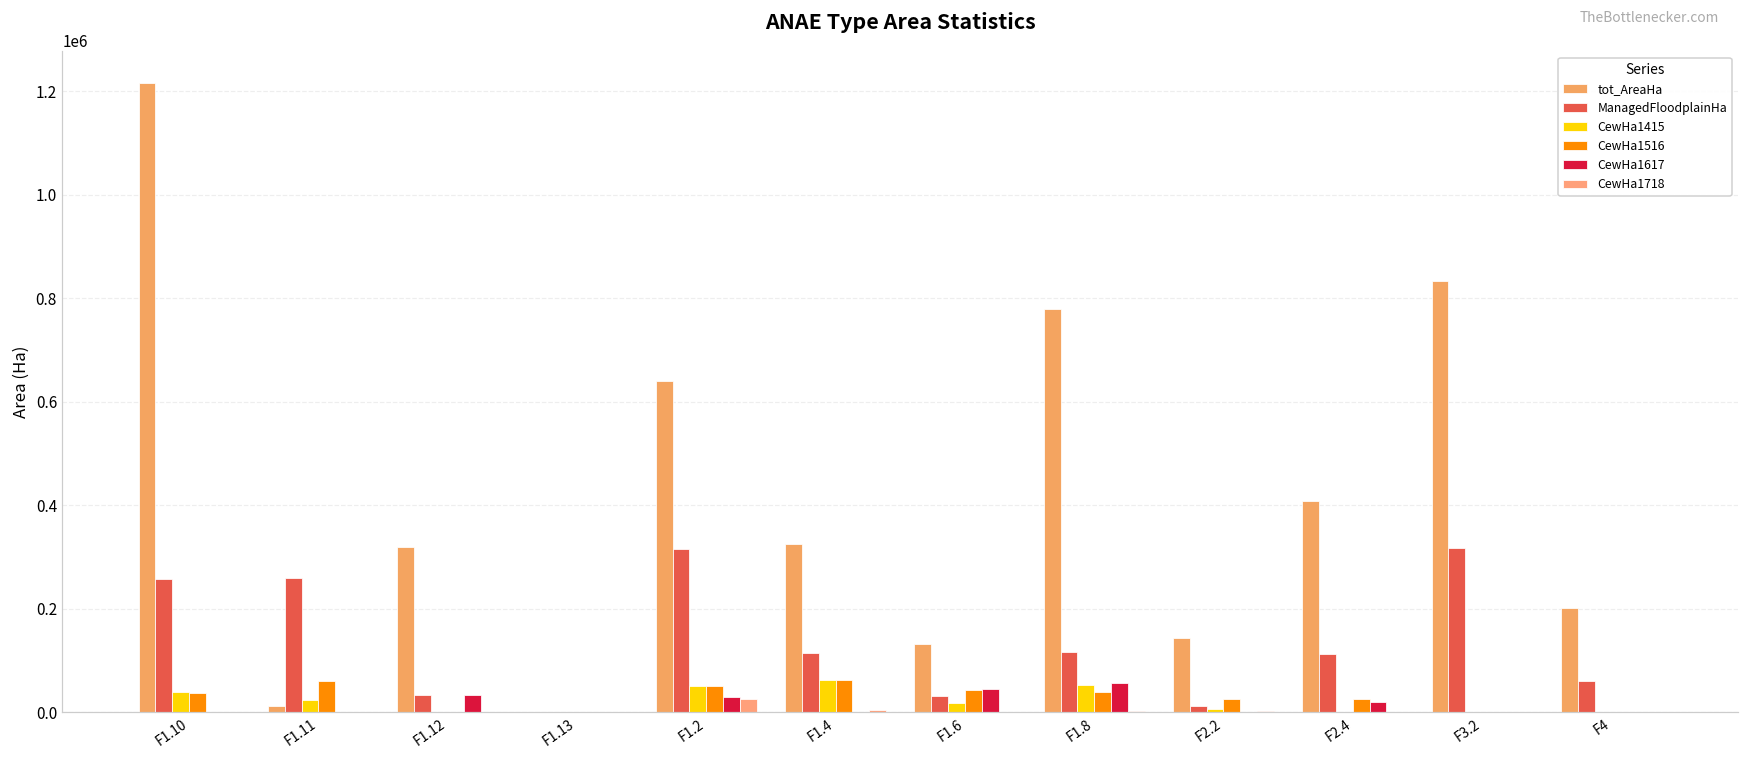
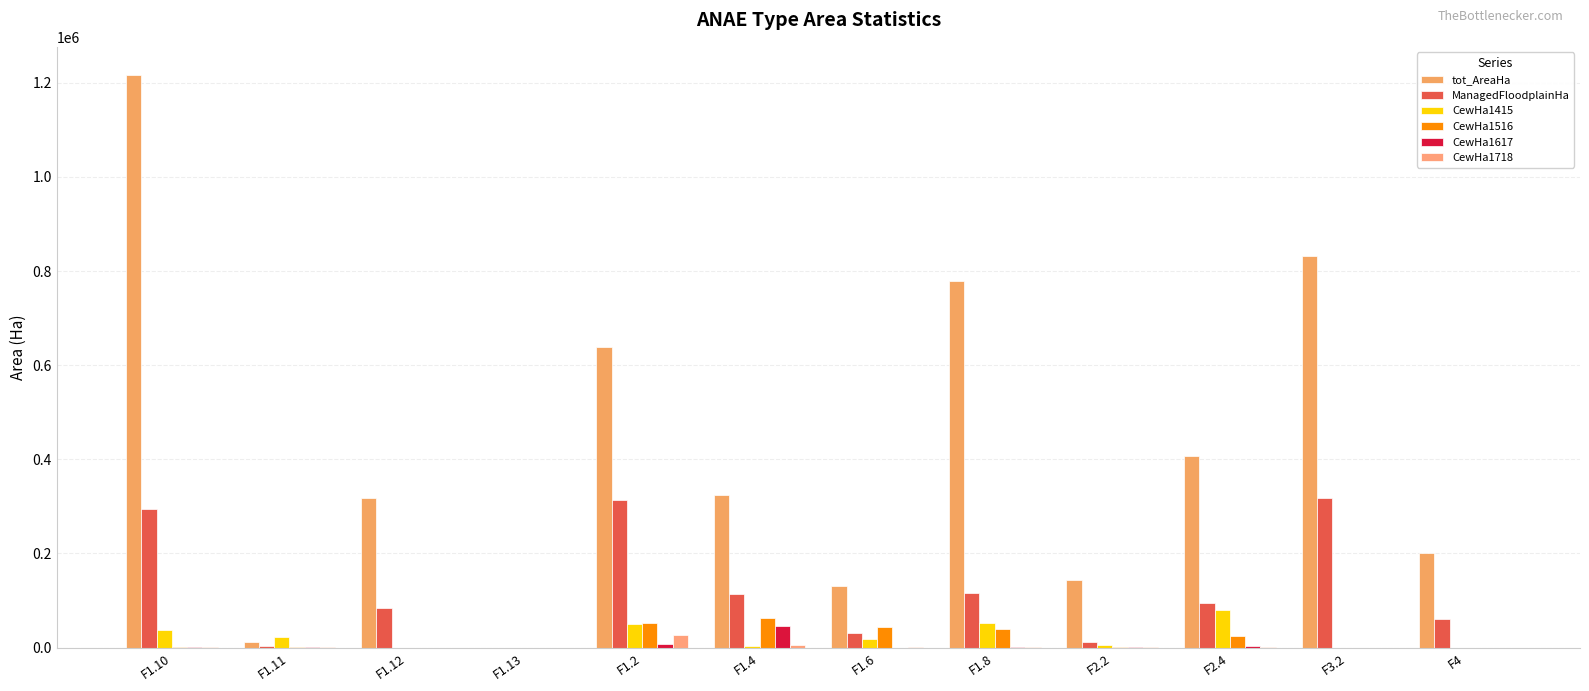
  {
    "ManagedFloodplainHa": {
-     "F1.10": 260000,
-     "F1.11": 260000,
-     "F1.12": 30000,
+     "F1.10": 290000,
+     "F1.11": 0,
+     "F1.12": 80000,
      "F1.13": 0,
      "F1.2": 310000,
      "F1.4": 110000,
      "F1.6": 30000,
      "F1.8": 120000,
      "F2.2": 10000,
-     "F2.4": 110000,
+     "F2.4": 90000,
      "F3.2": 320000,
      "F4": 60000
    },
    "CewHa1415": {
      "F1.10": 40000,
      "F1.11": 20000,
      "F1.13": 0,
      "F1.2": 50000,
-     "F1.4": 60000,
+     "F1.4": 0,
      "F1.6": 20000,
      "F1.8": 50000,
      "F2.2": 10000,
-     "F2.4": 0,
+     "F2.4": 80000,
      "F3.2": 0
    },
    "CewHa1516": {
-     "F1.10": 40000,
-     "F1.11": 60000,
+     "F1.10": 0,
+     "F1.11": 0,
      "F1.13": 0,
      "F1.2": 50000,
      "F1.4": 60000,
      "F1.6": 40000,
      "F1.8": 40000,
-     "F2.2": 30000,
+     "F2.2": 0,
      "F2.4": 20000,
      "F3.2": 0
    },
    "CewHa1617": {
-     "F1.12": 30000,
+     "F1.12": 0,
      "F1.13": 0,
-     "F1.2": 30000,
-     "F1.4": 0,
-     "F1.6": 40000,
-     "F1.8": 60000,
-     "F2.4": 20000
+     "F1.2": 10000,
+     "F1.4": 50000,
+     "F1.6": 0,
+     "F1.8": 0,
+     "F2.4": 0
    }
  }
